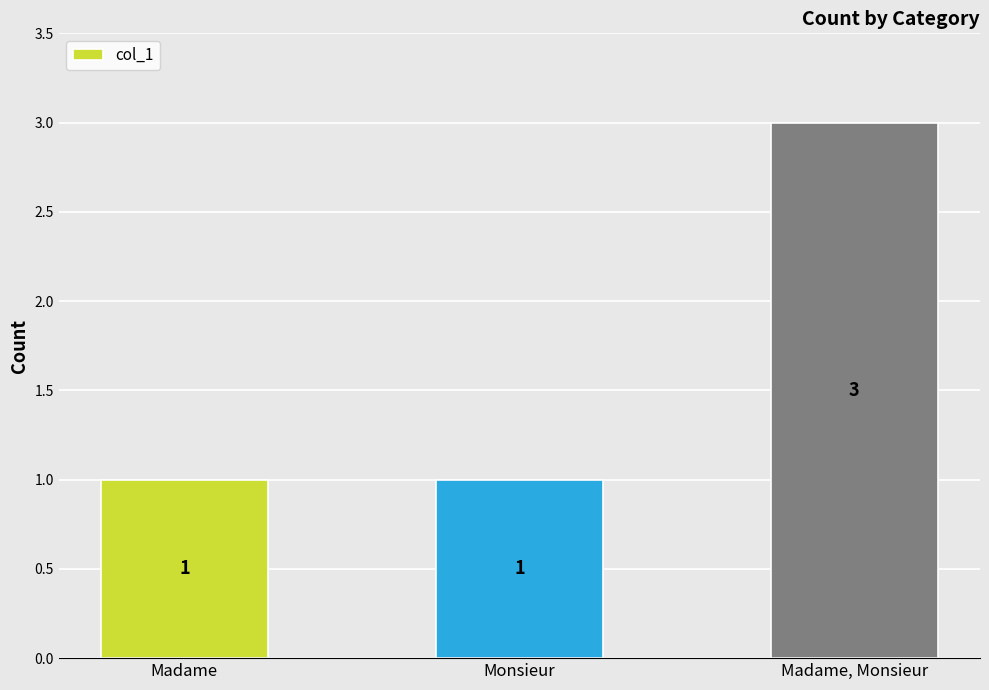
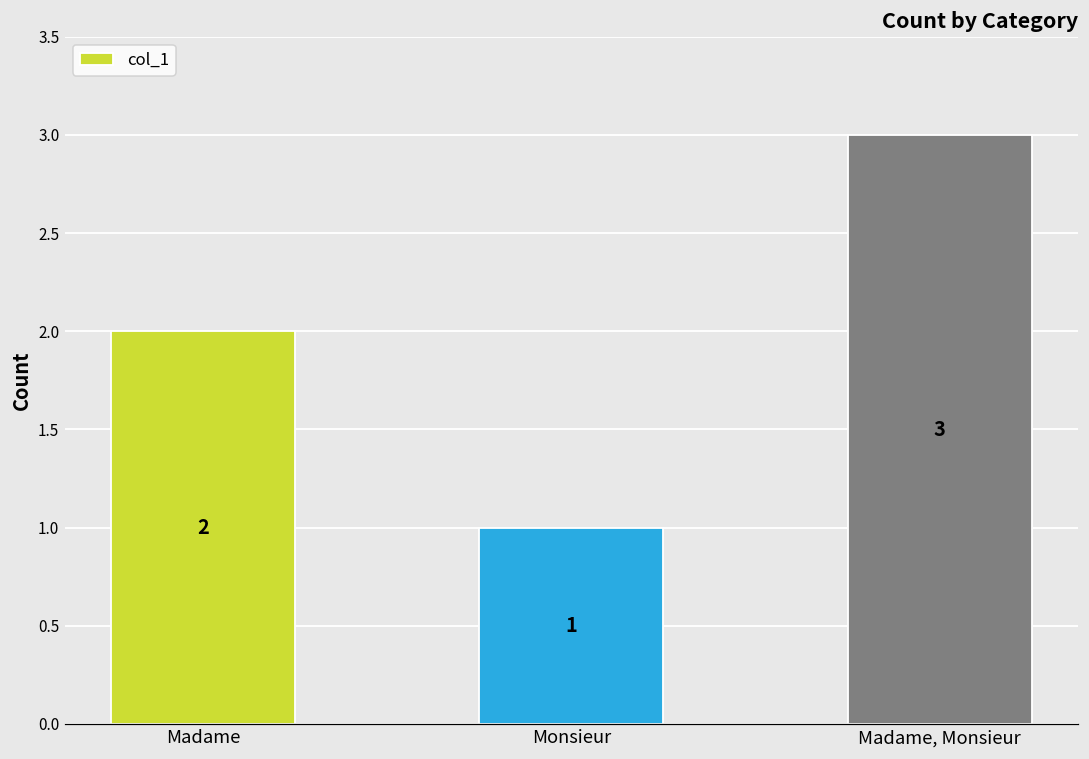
  {
-   "Madame": 1,
+   "Madame": 2,
    "Monsieur": 1,
    "Madame, Monsieur": 3
  }
